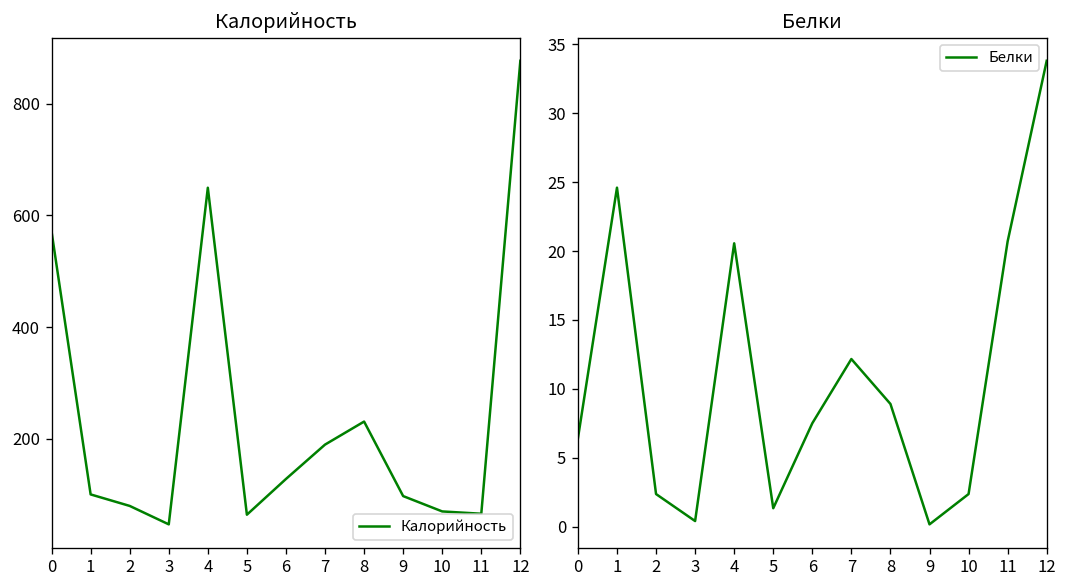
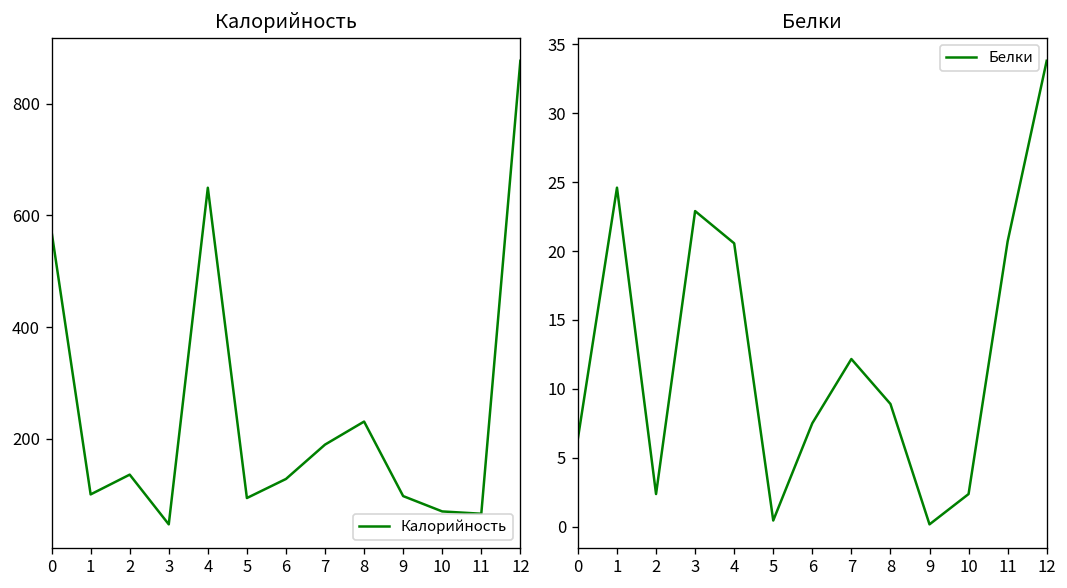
  {
    "Калорийность": {
      "0": 570,
      "1": 100,
-     "2": 80,
+     "2": 140,
      "3": 50,
      "4": 650,
-     "5": 60,
+     "5": 90,
      "6": 130,
      "7": 190,
      "8": 230,
      "9": 100,
      "10": 70,
      "12": 880
    },
    "Белки": {
      "0": 6.4,
      "1": 24.6,
      "2": 2.4,
-     "3": 0.4,
+     "3": 22.9,
      "4": 20.6,
-     "5": 1.3,
+     "5": 0.4,
      "6": 7.5,
      "7": 12.2,
      "8": 8.9,
      "9": 0.2,
      "10": 2.4,
      "11": 20.7,
      "12": 33.8
    }
  }
